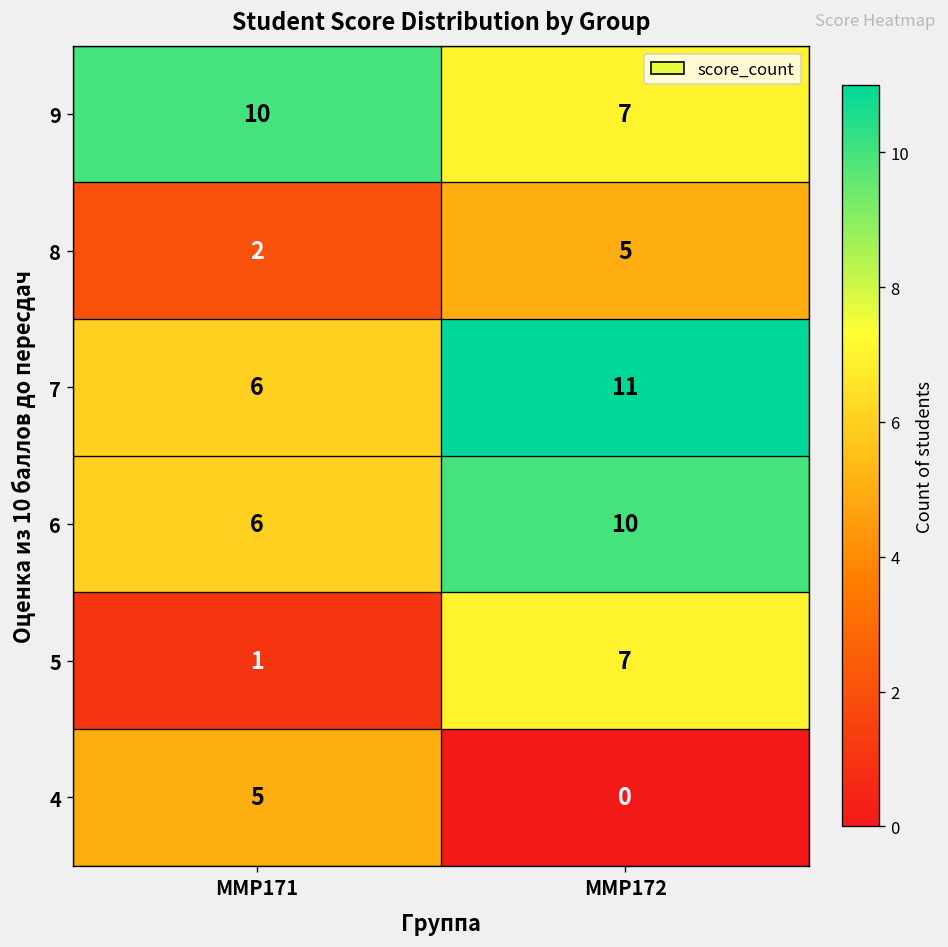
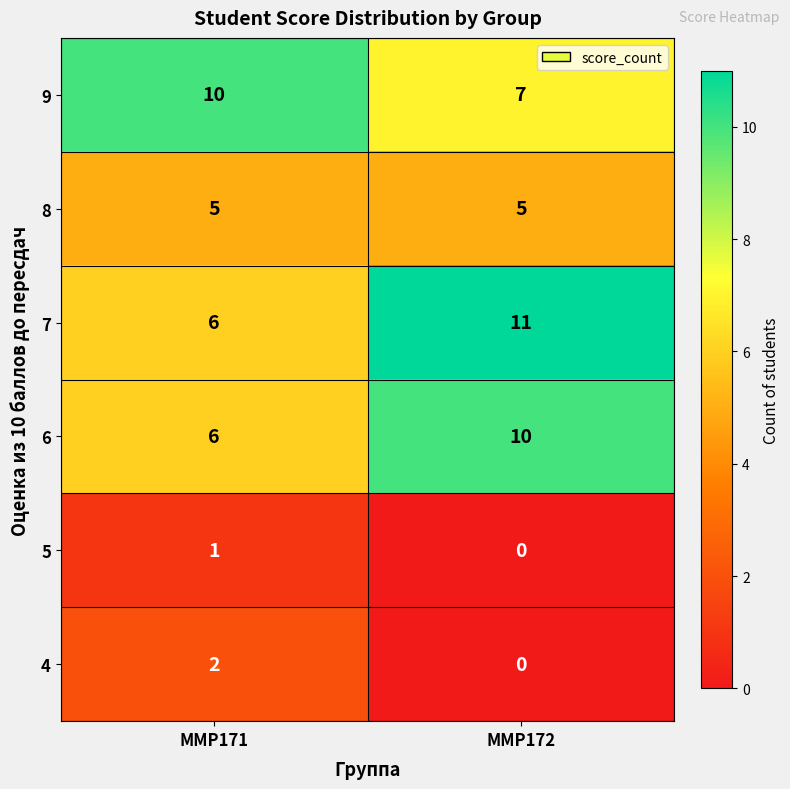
  {
    "9": {
      "ММР171": 10,
      "ММР172": 7
    },
    "8": {
-     "ММР171": 2,
+     "ММР171": 5,
      "ММР172": 5
    },
    "7": {
      "ММР171": 6,
      "ММР172": 11
    },
    "6": {
      "ММР171": 6,
      "ММР172": 10
    },
    "5": {
      "ММР171": 1,
-     "ММР172": 7
+     "ММР172": 0
    },
    "4": {
-     "ММР171": 5,
+     "ММР171": 2,
      "ММР172": 0
    }
  }
